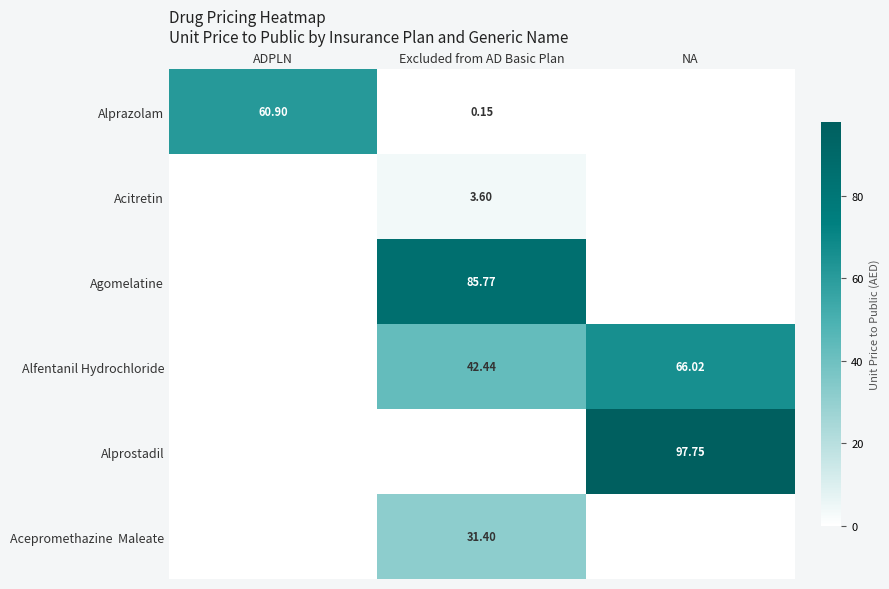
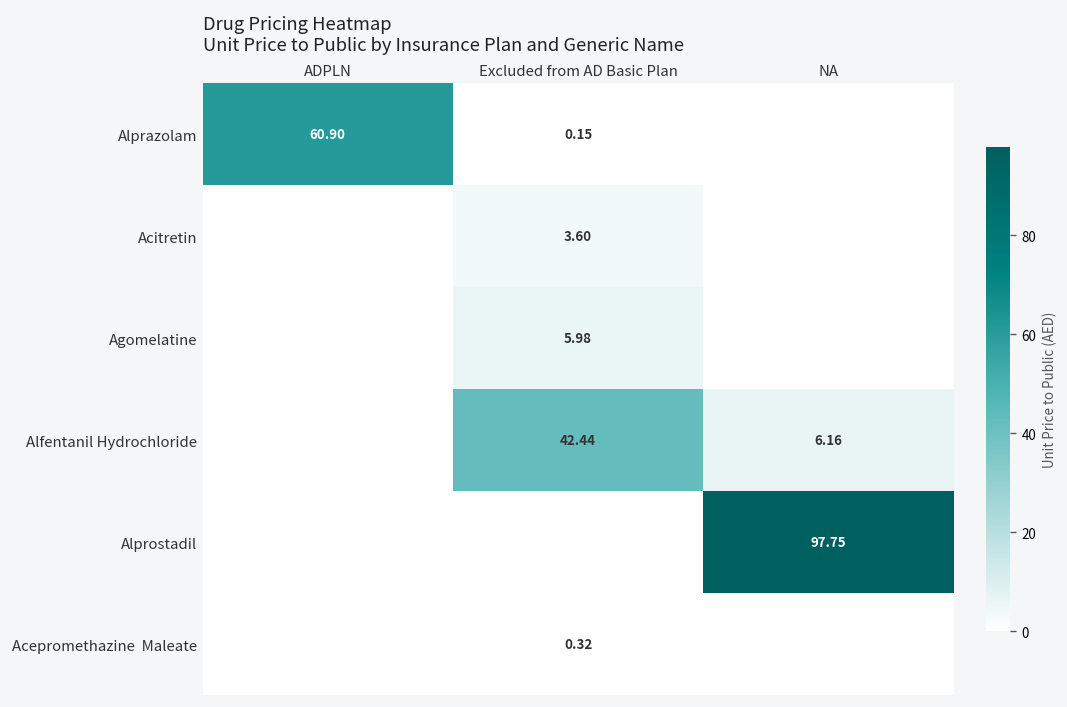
  {
    "Alprazolam": {
      "ADPLN": 60.90,
      "Excluded from AD Basic Plan": 0.15
    },
    "Acitretin": {
      "Excluded from AD Basic Plan": 3.60
    },
    "Agomelatine": {
-     "Excluded from AD Basic Plan": 85.77
+     "Excluded from AD Basic Plan": 5.98
    },
    "Alfentanil Hydrochloride": {
      "Excluded from AD Basic Plan": 42.44,
-     "NA": 66.02
+     "NA": 6.16
    },
    "Alprostadil": {
      "NA": 97.75
    },
    "Acepromethazine Maleate": {
-     "Excluded from AD Basic Plan": 31.40
+     "Excluded from AD Basic Plan": 0.32
    }
  }
